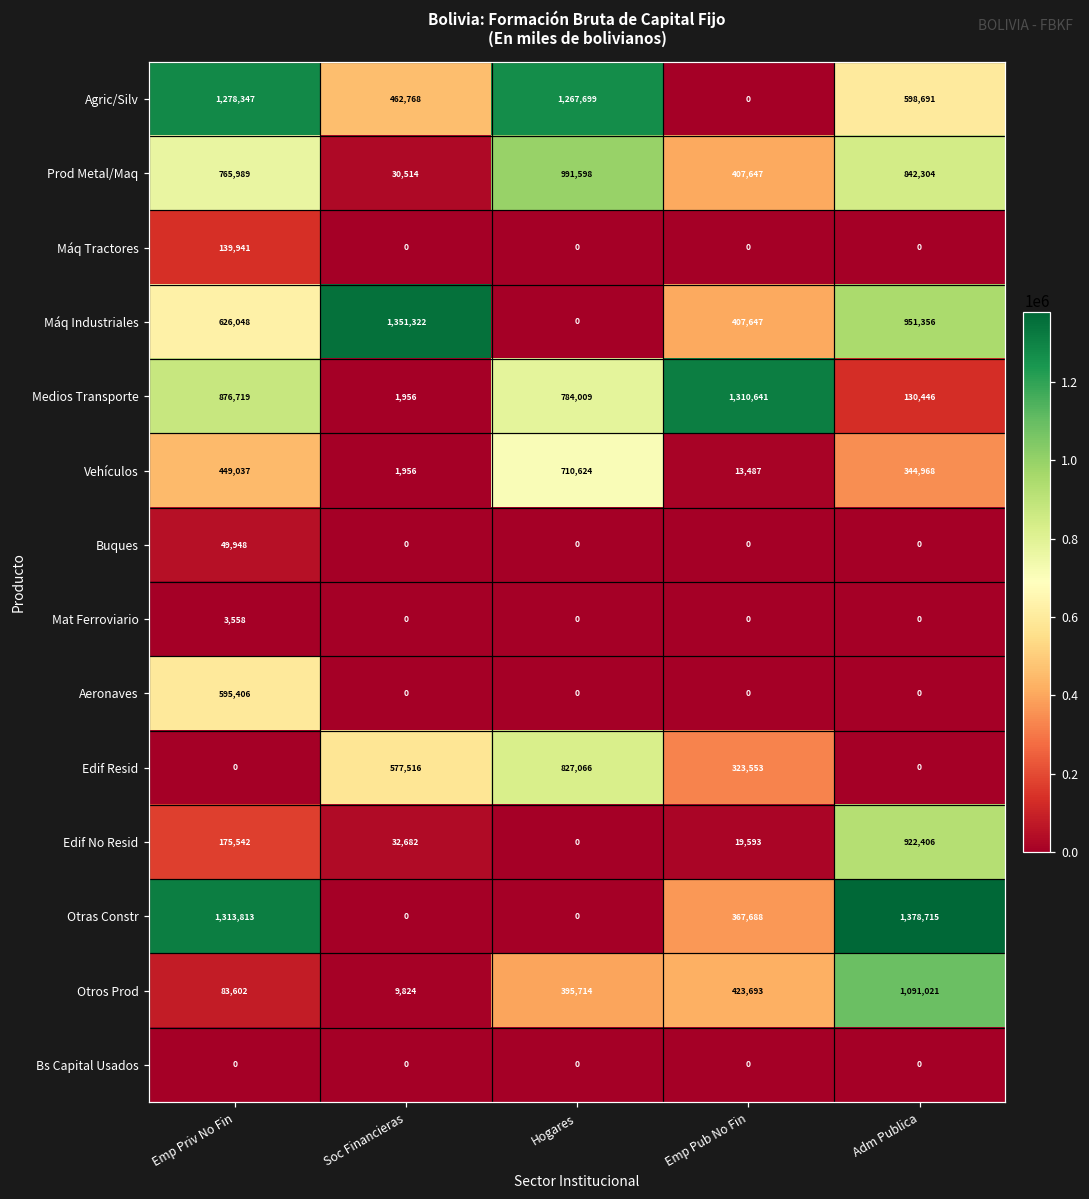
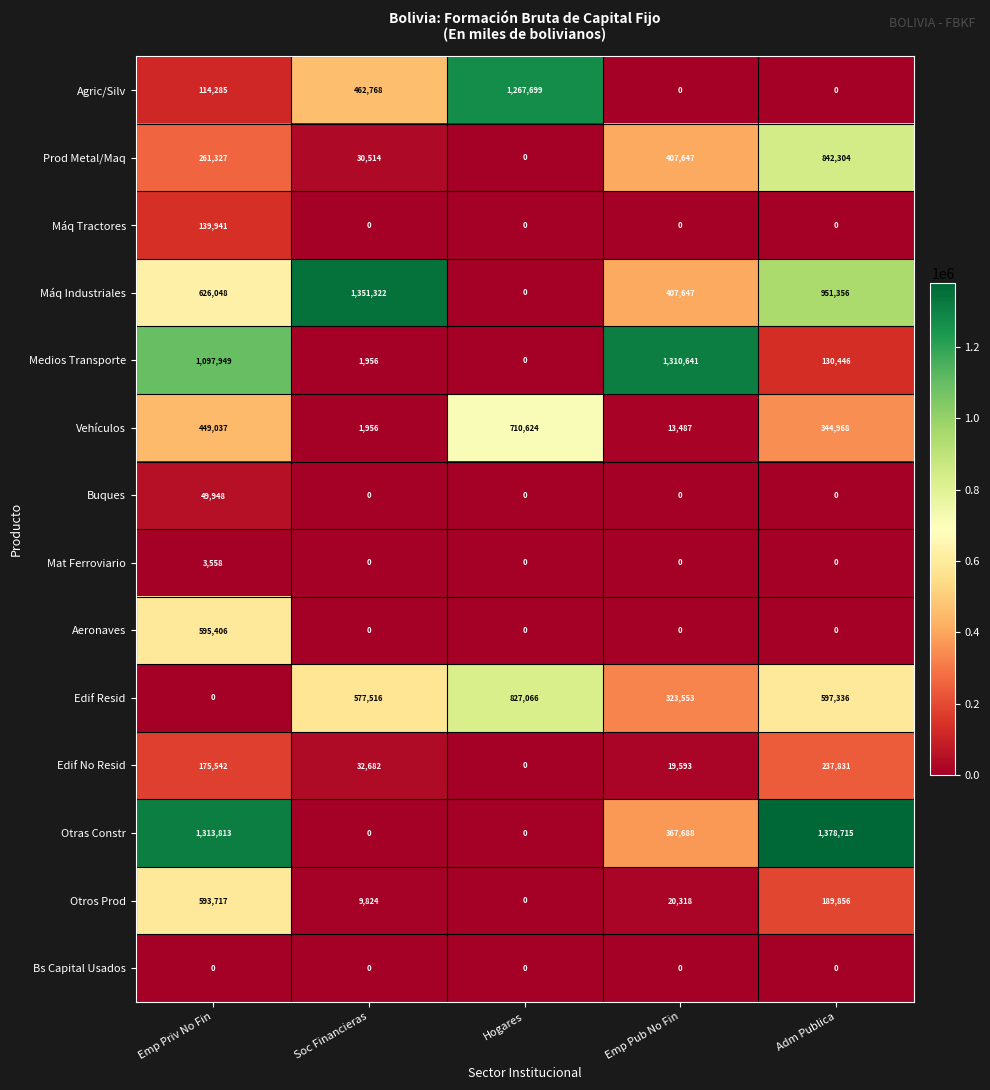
  {
    "Agric/Silv": {
-     "Emp Priv No Fin": "1,278,347",
+     "Emp Priv No Fin": "114,285",
      "Soc Financieras": "462,768",
      "Hogares": "1,267,699",
      "Emp Pub No Fin": "0",
-     "Adm Publica": "598,691"
+     "Adm Publica": "0"
    },
    "Prod Metal/Maq": {
-     "Emp Priv No Fin": "765,989",
+     "Emp Priv No Fin": "261,327",
      "Soc Financieras": "30,514",
-     "Hogares": "991,598",
+     "Hogares": "0",
      "Emp Pub No Fin": "407,647",
      "Adm Publica": "842,304"
    },
    "Máq Tractores": {
      "Emp Priv No Fin": "139,941",
      "Soc Financieras": "0",
      "Hogares": "0",
      "Emp Pub No Fin": "0",
      "Adm Publica": "0"
    },
    "Máq Industriales": {
      "Emp Priv No Fin": "626,048",
      "Soc Financieras": "1,351,322",
      "Hogares": "0",
      "Emp Pub No Fin": "407,647",
      "Adm Publica": "951,356"
    },
    "Medios Transporte": {
-     "Emp Priv No Fin": "876,719",
+     "Emp Priv No Fin": "1,097,949",
      "Soc Financieras": "1,956",
-     "Hogares": "784,009",
+     "Hogares": "0",
      "Emp Pub No Fin": "1,310,641",
      "Adm Publica": "130,446"
    },
    "Vehículos": {
      "Emp Priv No Fin": "449,037",
      "Soc Financieras": "1,956",
      "Hogares": "710,624",
      "Emp Pub No Fin": "13,487",
      "Adm Publica": "344,968"
    },
    "Buques": {
      "Emp Priv No Fin": "49,948",
      "Soc Financieras": "0",
      "Hogares": "0",
      "Emp Pub No Fin": "0",
      "Adm Publica": "0"
    },
    "Mat Ferroviario": {
      "Emp Priv No Fin": "3,558",
      "Soc Financieras": "0",
      "Hogares": "0",
      "Emp Pub No Fin": "0",
      "Adm Publica": "0"
    },
    "Aeronaves": {
      "Emp Priv No Fin": "595,406",
      "Soc Financieras": "0",
      "Hogares": "0",
      "Emp Pub No Fin": "0",
      "Adm Publica": "0"
    },
    "Edif Resid": {
      "Emp Priv No Fin": "0",
      "Soc Financieras": "577,516",
      "Hogares": "827,066",
      "Emp Pub No Fin": "323,553",
-     "Adm Publica": "0"
+     "Adm Publica": "597,336"
    },
    "Edif No Resid": {
      "Emp Priv No Fin": "175,542",
      "Soc Financieras": "32,682",
      "Hogares": "0",
      "Emp Pub No Fin": "19,593",
-     "Adm Publica": "922,406"
+     "Adm Publica": "237,831"
    },
    "Otras Constr": {
      "Emp Priv No Fin": "1,313,813",
      "Soc Financieras": "0",
      "Hogares": "0",
      "Emp Pub No Fin": "367,688",
      "Adm Publica": "1,378,715"
    },
    "Otros Prod": {
-     "Emp Priv No Fin": "83,602",
+     "Emp Priv No Fin": "593,717",
      "Soc Financieras": "9,824",
-     "Hogares": "395,714",
-     "Emp Pub No Fin": "423,693",
-     "Adm Publica": "1,091,021"
+     "Hogares": "0",
+     "Emp Pub No Fin": "20,318",
+     "Adm Publica": "189,856"
    },
    "Bs Capital Usados": {
      "Emp Priv No Fin": "0",
      "Soc Financieras": "0",
      "Hogares": "0",
      "Emp Pub No Fin": "0",
      "Adm Publica": "0"
    }
  }
